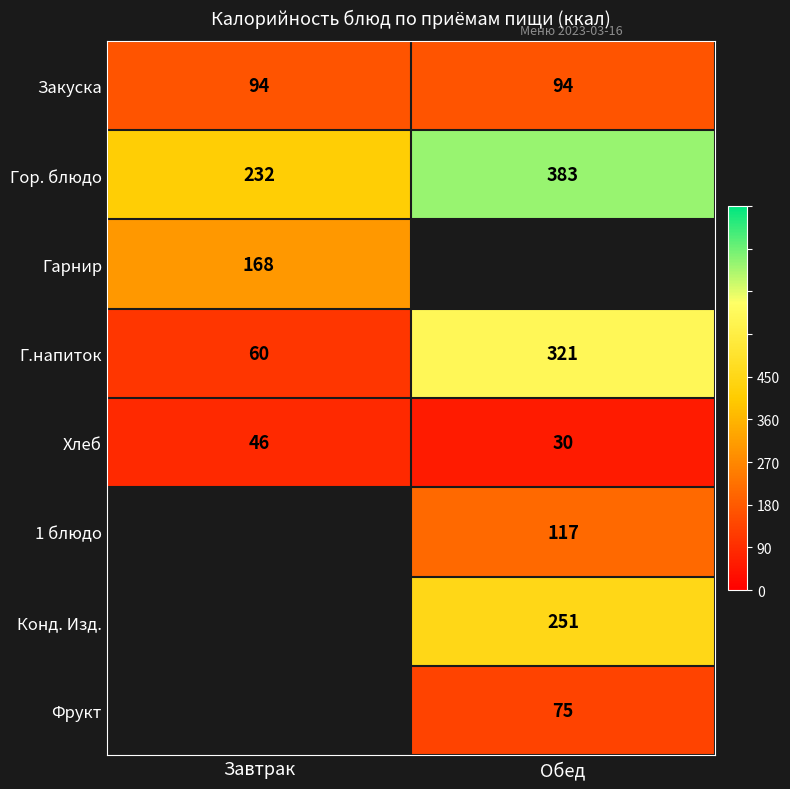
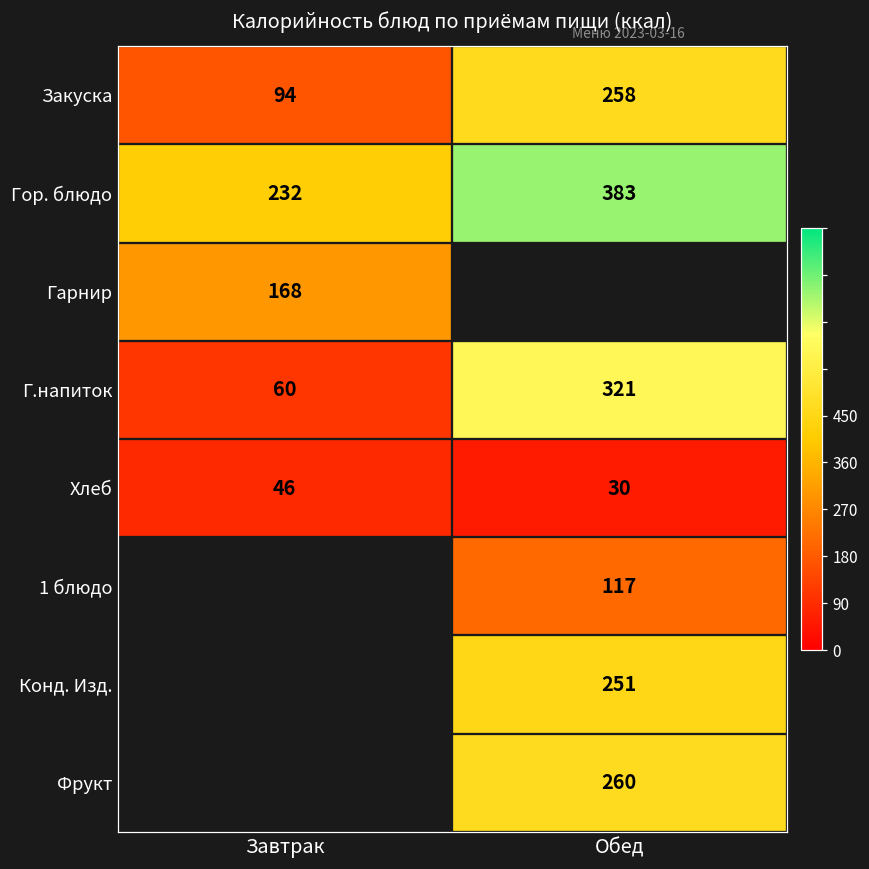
  {
    "Закуска": {
      "Завтрак": 94,
-     "Обед": 94
+     "Обед": 258
    },
    "Гор. блюдо": {
      "Завтрак": 232,
      "Обед": 383
    },
    "Гарнир": {
      "Завтрак": 168
    },
    "Г.напиток": {
      "Завтрак": 60,
      "Обед": 321
    },
    "Хлеб": {
      "Завтрак": 46,
      "Обед": 30
    },
    "1 блюдо": {
      "Обед": 117
    },
    "Конд. Изд.": {
      "Обед": 251
    },
    "Фрукт": {
-     "Обед": 75
+     "Обед": 260
    }
  }
